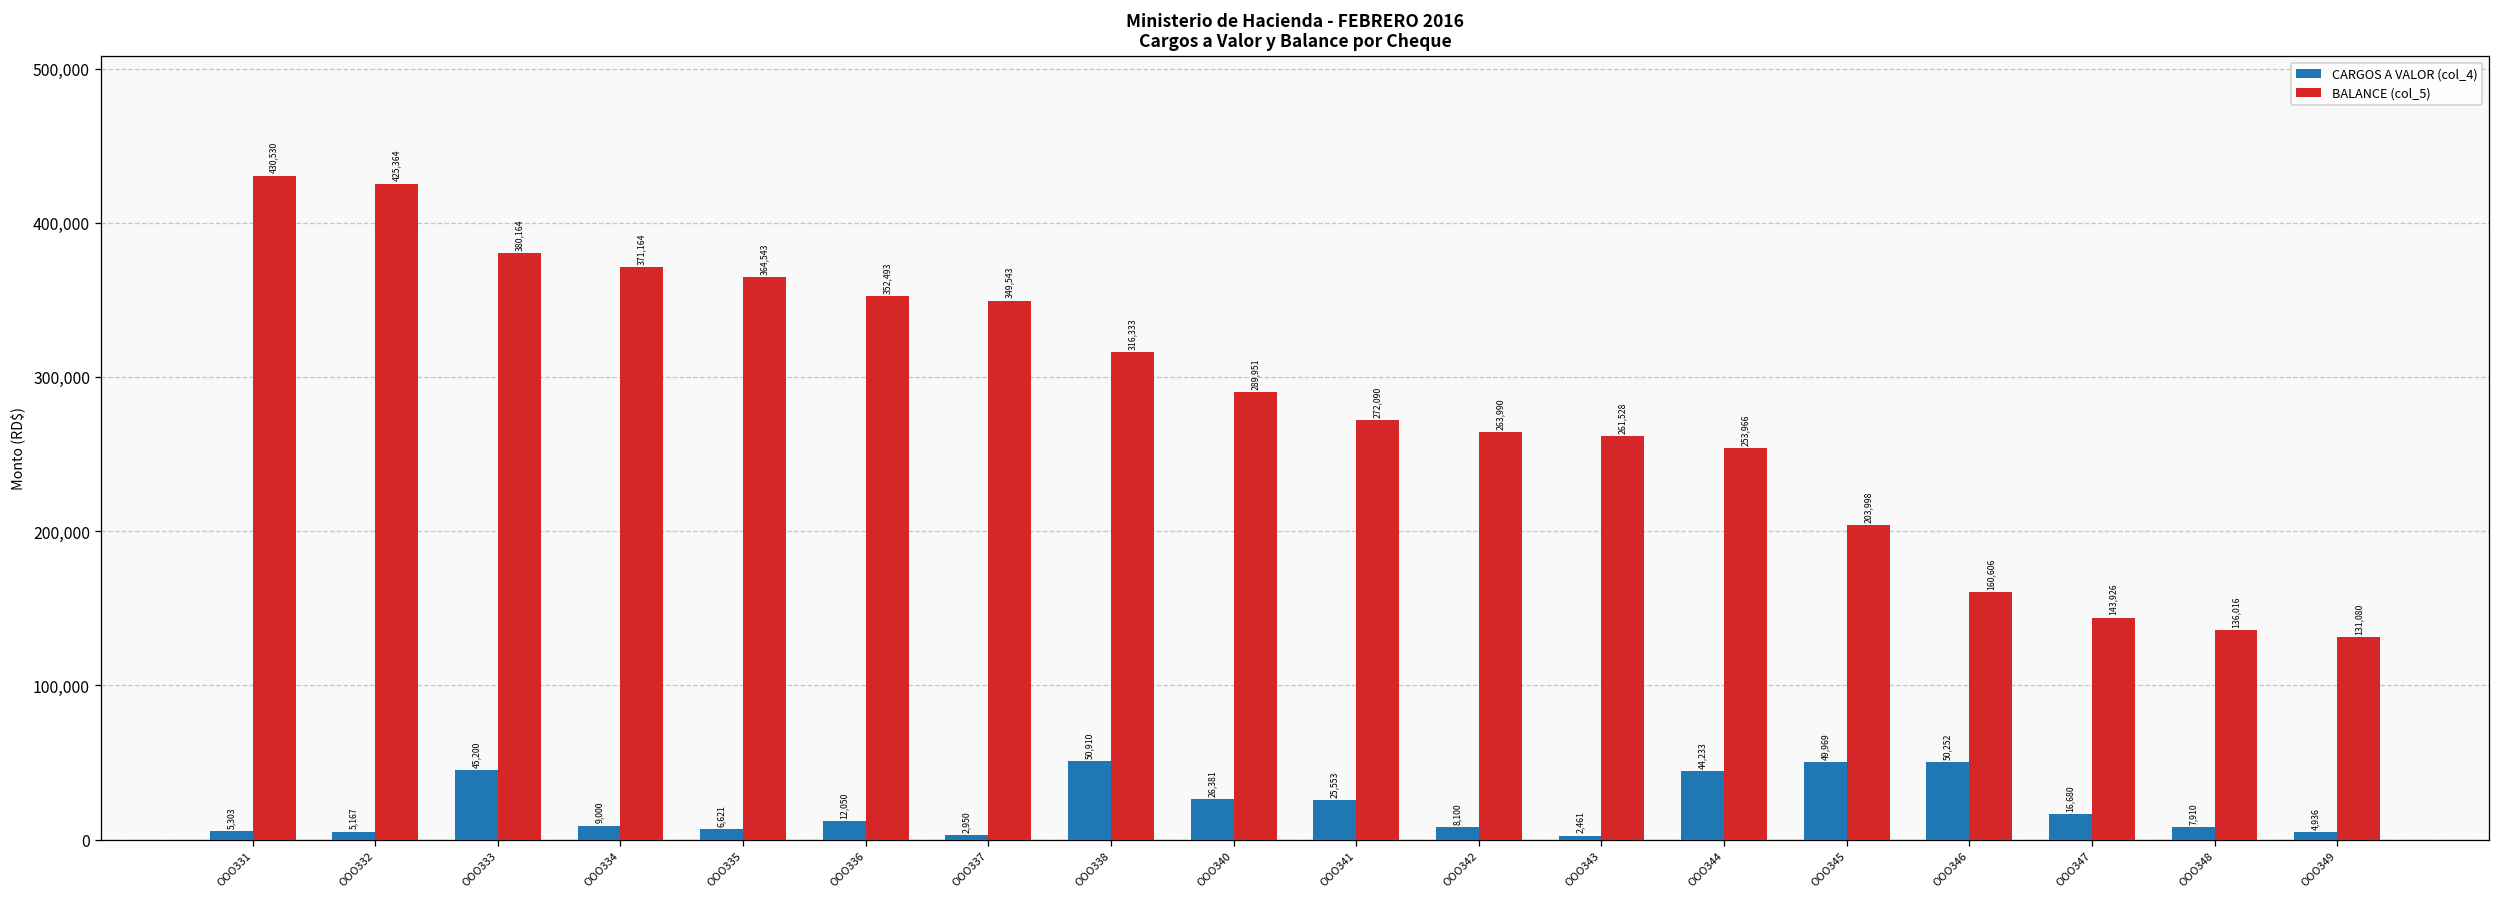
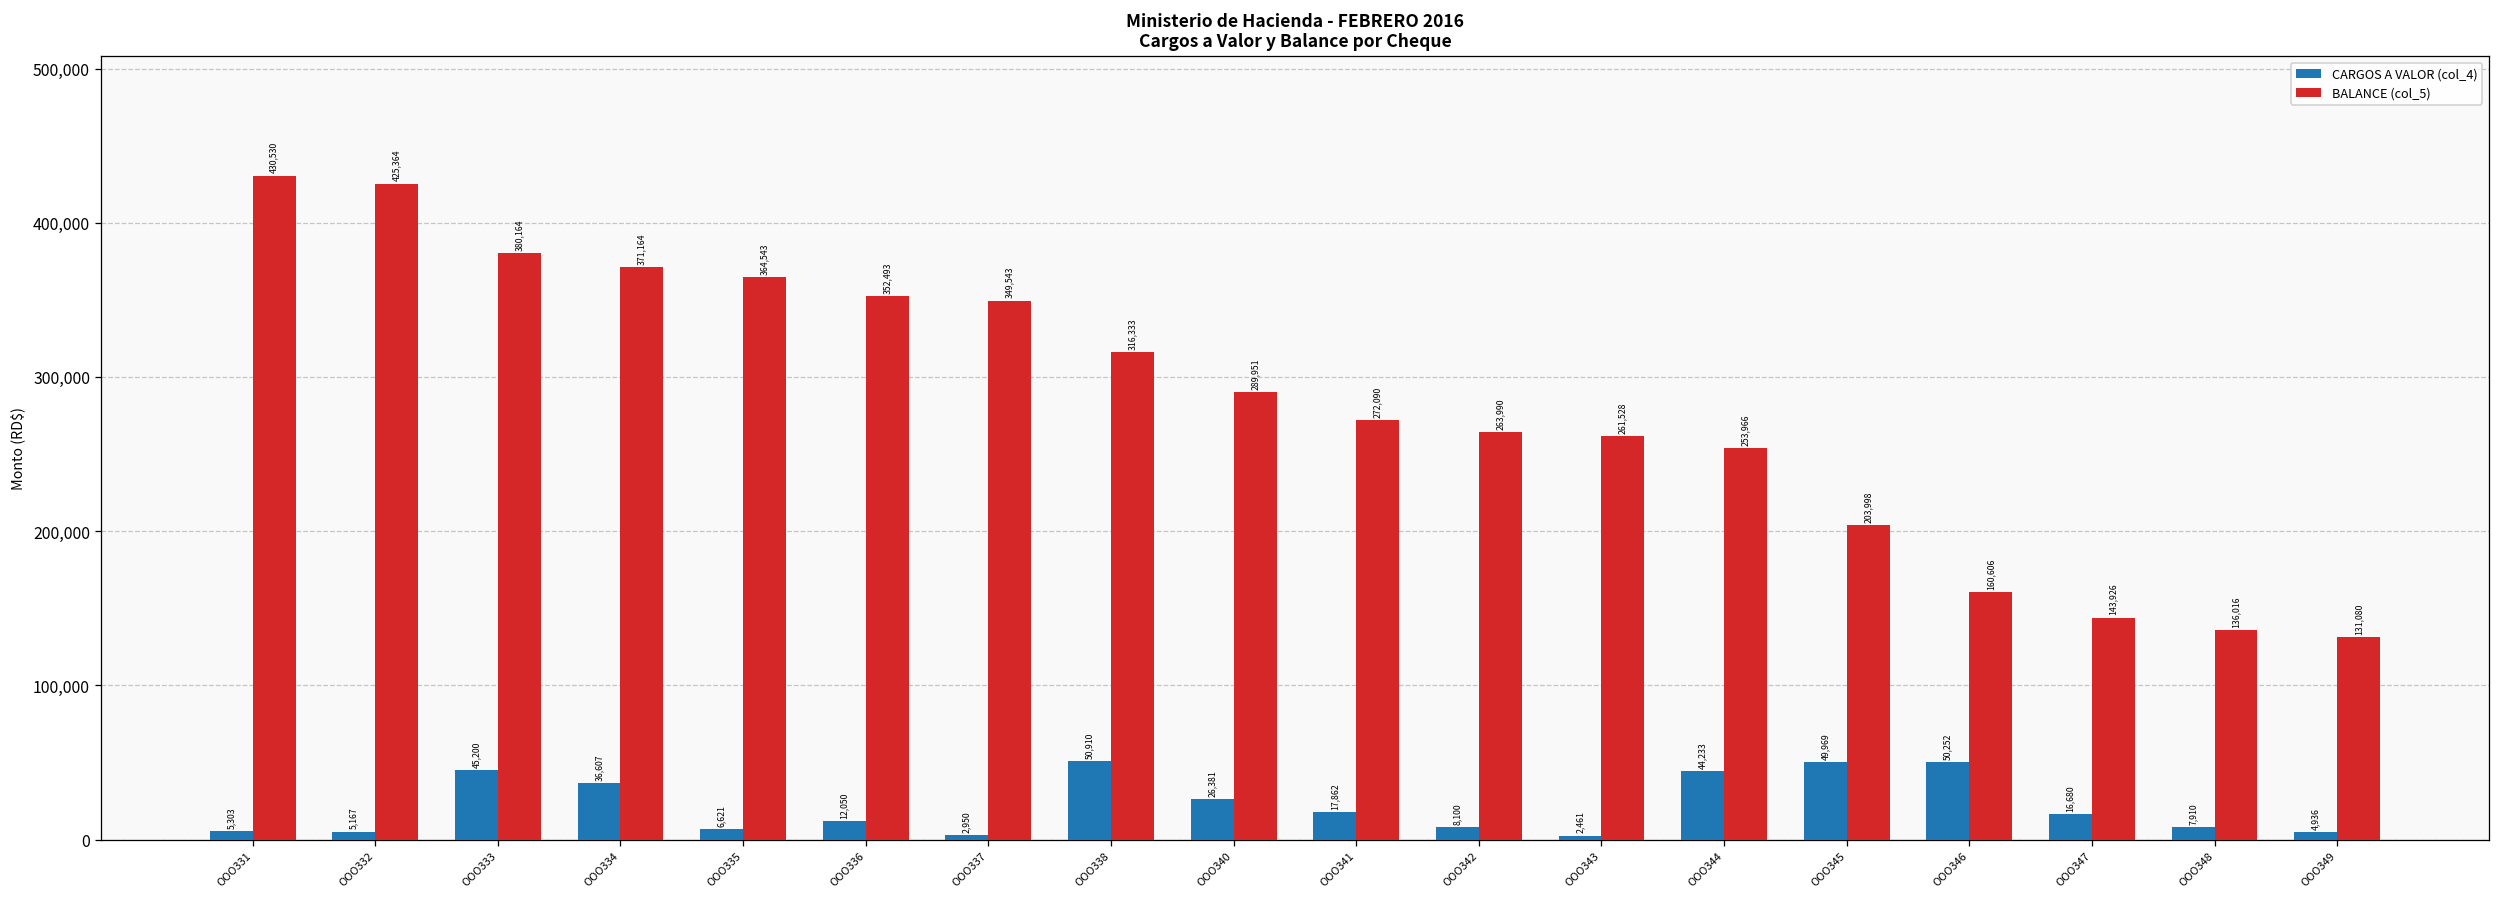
  {
    "CARGOS A VALOR (col_4)": {
      "OOO331": "5,303",
      "OOO332": "5,167",
      "OOO333": "45,200",
-     "OOO334": "9,000",
+     "OOO334": "36,607",
      "OOO335": "6,621",
      "OOO336": "12,050",
      "OOO337": "2,950",
      "OOO338": "50,910",
      "OOO340": "26,381",
-     "OOO341": "25,553",
+     "OOO341": "17,862",
      "OOO342": "8,100",
      "OOO343": "2,461",
      "OOO344": "44,233",
      "OOO345": "49,969",
      "OOO346": "50,252",
      "OOO347": "16,680",
      "OOO348": "7,910",
      "OOO349": "4,936"
    },
    "BALANCE (col_5)": {
      "OOO331": "430,530",
      "OOO332": "425,364",
      "OOO333": "380,164",
      "OOO334": "371,164",
      "OOO335": "364,543",
      "OOO336": "352,493",
      "OOO337": "349,543",
      "OOO338": "316,333",
      "OOO340": "289,951",
      "OOO341": "272,090",
      "OOO342": "263,990",
      "OOO343": "261,528",
      "OOO344": "253,966",
      "OOO345": "203,998",
      "OOO346": "160,606",
      "OOO347": "143,926",
      "OOO348": "136,016",
      "OOO349": "131,080"
    }
  }
